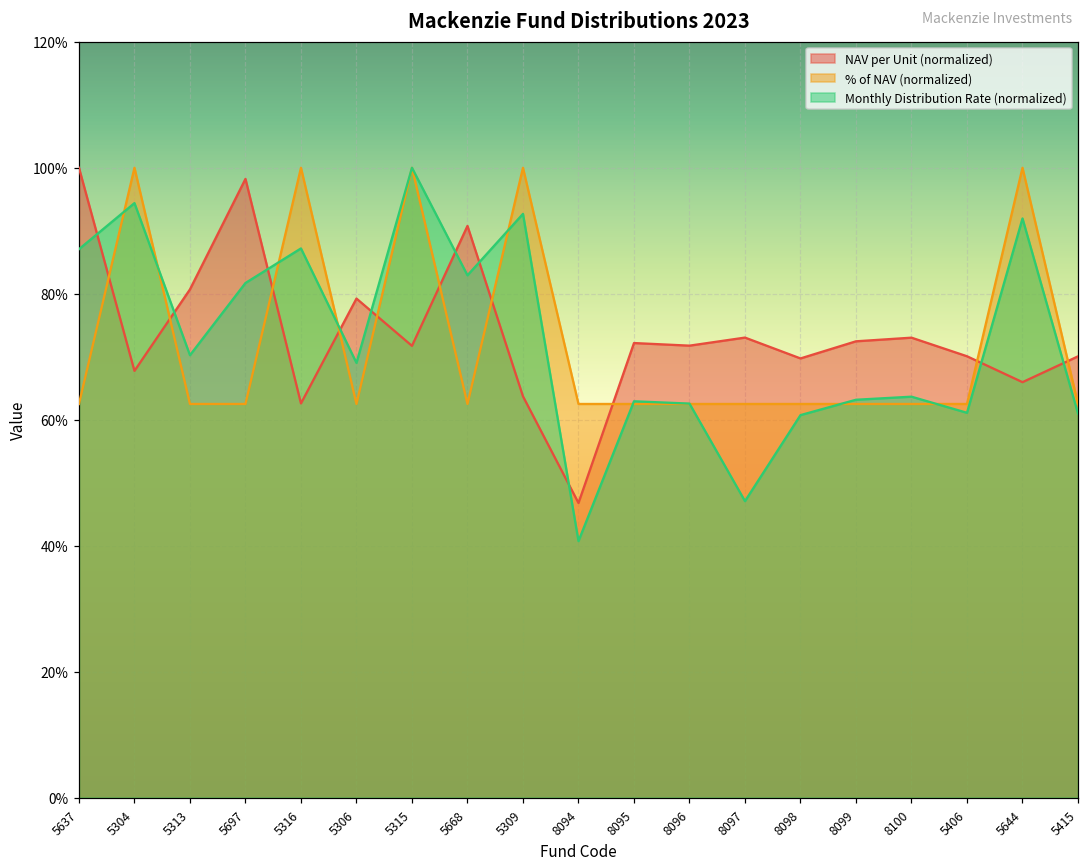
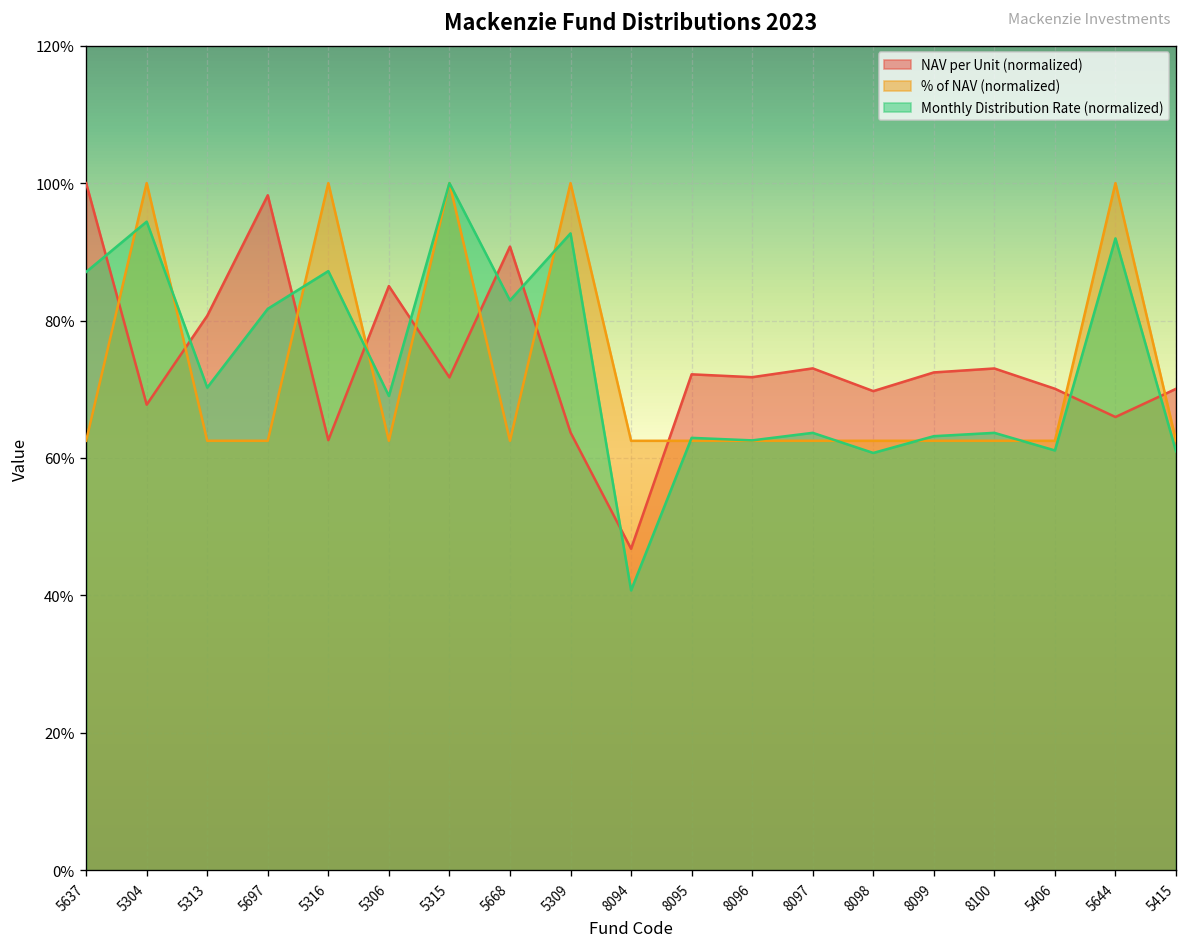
  {
    "NAV per Unit (normalized)": {
      "5637": "100%",
      "5304": "68%",
      "5313": "81%",
      "5697": "98%",
      "5316": "63%",
-     "5306": "79%",
+     "5306": "85%",
      "5315": "72%",
      "5668": "91%",
      "5309": "64%",
      "8094": "47%",
      "8095": "72%",
      "8096": "72%",
      "8097": "73%",
      "8098": "70%",
      "8099": "72%",
      "8100": "73%",
      "5406": "70%",
      "5644": "66%",
      "5415": "70%"
    },
    "% of NAV (normalized)": {
      "5637": "63%",
      "5304": "100%",
      "5313": "63%",
      "5697": "63%",
      "5316": "100%",
      "5306": "63%",
      "5668": "63%",
      "5309": "100%",
      "8094": "63%",
      "8097": "63%",
      "8098": "63%",
      "8099": "63%",
      "8100": "63%",
      "5406": "63%",
      "5644": "100%",
      "5415": "63%"
    },
    "Monthly Distribution Rate (normalized)": {
      "5637": "87%",
      "5304": "94%",
      "5313": "70%",
      "5697": "82%",
      "5316": "87%",
      "5306": "69%",
      "5668": "83%",
      "5309": "93%",
      "8094": "41%",
-     "8097": "47%",
+     "8097": "64%",
      "8098": "61%",
      "8099": "63%",
      "8100": "64%",
      "5406": "61%",
      "5644": "92%",
      "5415": "61%"
    }
  }
